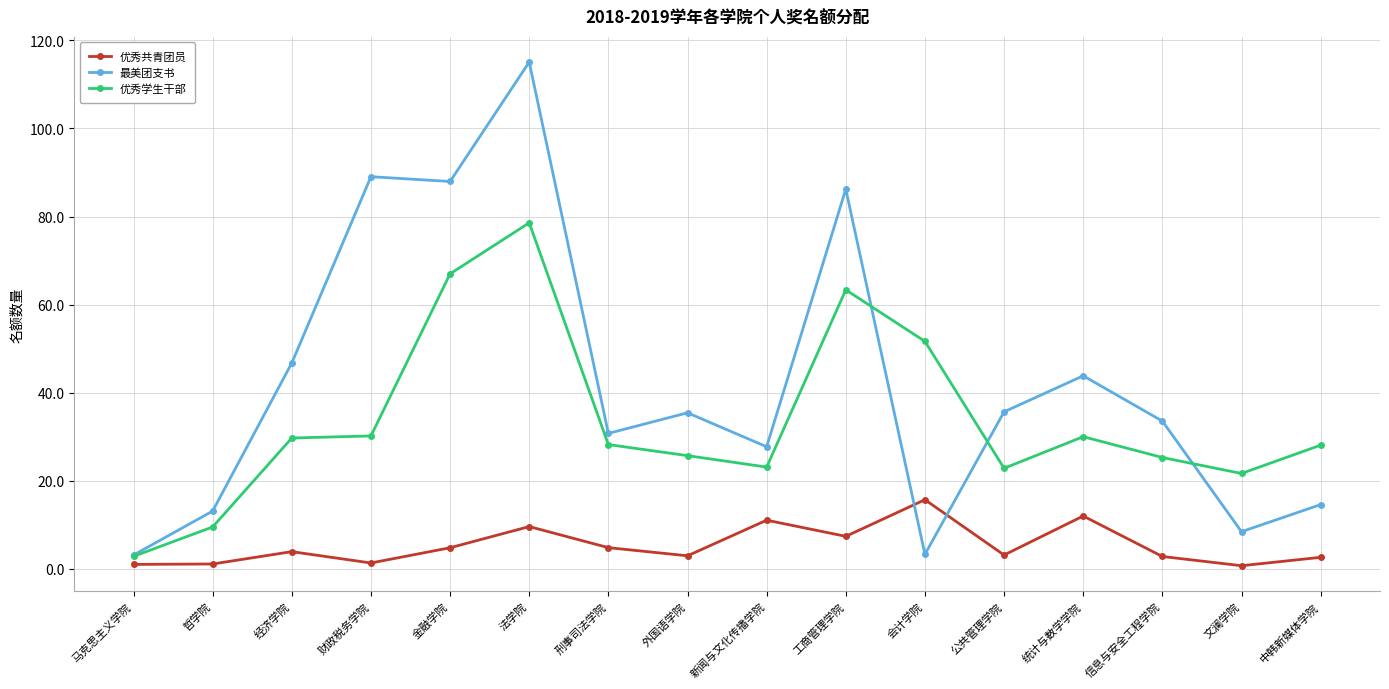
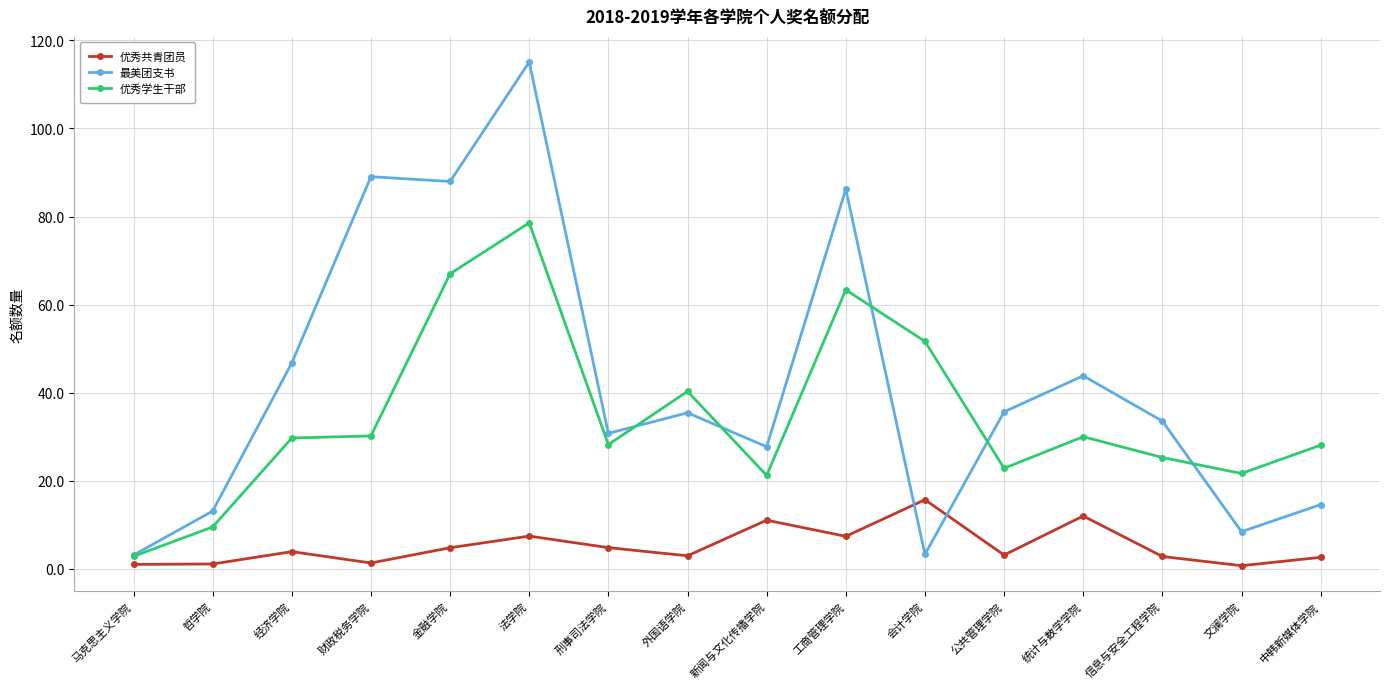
  {
    "优秀共青团员": {
      "马克思主义学院": 1,
      "哲学院": 1,
      "经济学院": 4,
      "财政税务学院": 1,
      "金融学院": 5,
-     "法学院": 10,
+     "法学院": 7,
      "刑事司法学院": 5,
      "外国语学院": 3,
      "新闻与文化传播学院": 11,
      "工商管理学院": 7,
      "会计学院": 16,
      "公共管理学院": 3,
      "统计与数学学院": 12,
      "信息与安全工程学院": 3,
      "文澜学院": 1,
      "中韩新媒体学院": 3
    },
    "最美团支书": {
      "哲学院": 13,
      "经济学院": 47,
      "财政税务学院": 89,
      "金融学院": 88,
      "法学院": 115,
      "刑事司法学院": 31,
      "外国语学院": 35,
      "新闻与文化传播学院": 28,
      "工商管理学院": 86,
      "会计学院": 3,
      "公共管理学院": 36,
      "统计与数学学院": 44,
      "信息与安全工程学院": 34,
      "文澜学院": 8,
      "中韩新媒体学院": 15
    },
    "优秀学生干部": {
      "哲学院": 10,
      "经济学院": 30,
      "财政税务学院": 30,
      "金融学院": 67,
      "法学院": 79,
      "刑事司法学院": 28,
-     "外国语学院": 26,
-     "新闻与文化传播学院": 23,
+     "外国语学院": 40,
+     "新闻与文化传播学院": 21,
      "工商管理学院": 63,
      "会计学院": 52,
      "公共管理学院": 23,
      "统计与数学学院": 30,
      "信息与安全工程学院": 25,
      "文澜学院": 22,
      "中韩新媒体学院": 28
    }
  }
